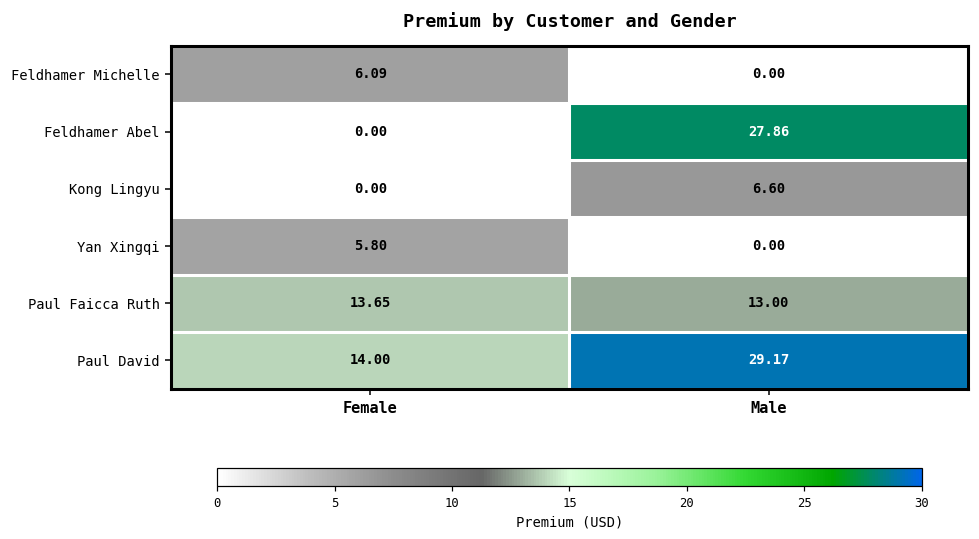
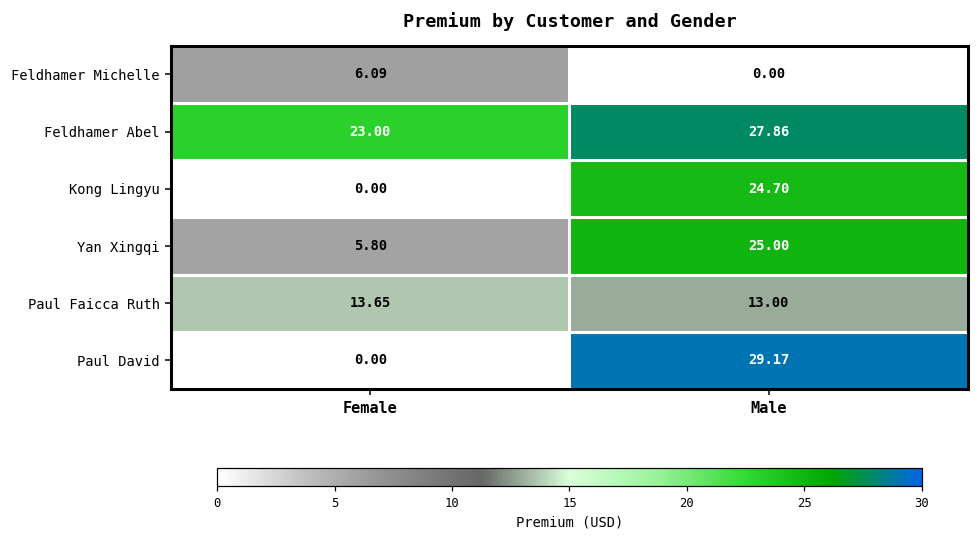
  {
    "Feldhamer Michelle": {
      "Female": 6.09,
      "Male": 0.00
    },
    "Feldhamer Abel": {
-     "Female": 0.00,
+     "Female": 23.00,
      "Male": 27.86
    },
    "Kong Lingyu": {
      "Female": 0.00,
-     "Male": 6.60
+     "Male": 24.70
    },
    "Yan Xingqi": {
      "Female": 5.80,
-     "Male": 0.00
+     "Male": 25.00
    },
    "Paul Faicca Ruth": {
      "Female": 13.65,
      "Male": 13.00
    },
    "Paul David": {
-     "Female": 14.00,
+     "Female": 0.00,
      "Male": 29.17
    }
  }
